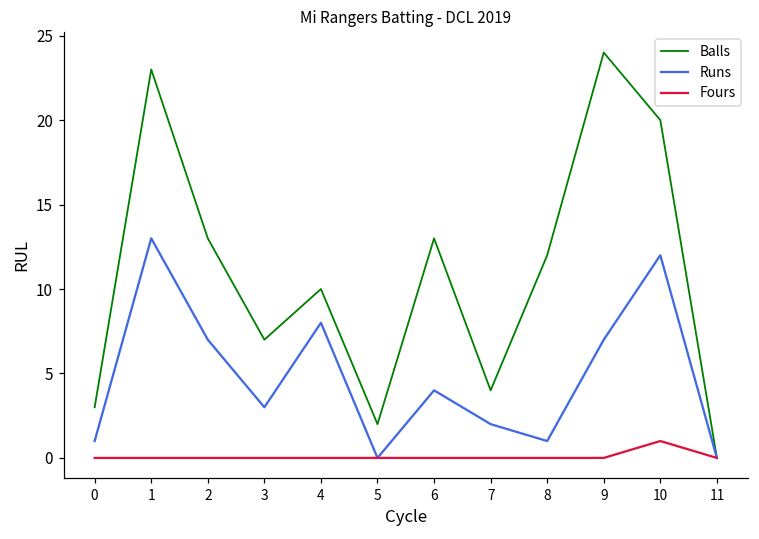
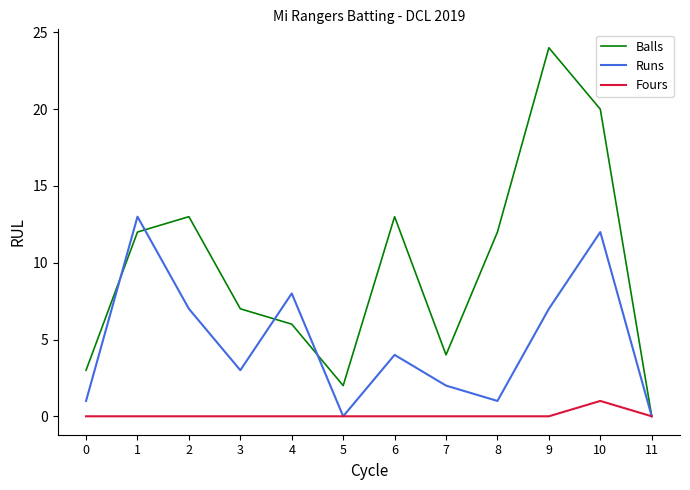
  {
    "Balls": {
      "0": 3,
-     "1": 23,
+     "1": 12,
      "2": 13,
      "3": 7,
-     "4": 10,
+     "4": 6,
      "5": 2,
      "6": 13,
      "7": 4,
      "8": 12,
      "9": 24,
      "10": 20
    },
    "Runs": {
      "0": 1,
      "1": 13,
      "2": 7,
      "3": 3,
      "4": 8,
      "6": 4,
      "7": 2,
      "8": 1,
      "9": 7,
      "10": 12
    },
    "Fours": {
      "0": 0,
      "1": 0,
      "2": 0,
      "3": 0,
      "4": 0,
      "6": 0,
      "7": 0,
      "8": 0,
      "9": 0,
      "10": 1
    }
  }
